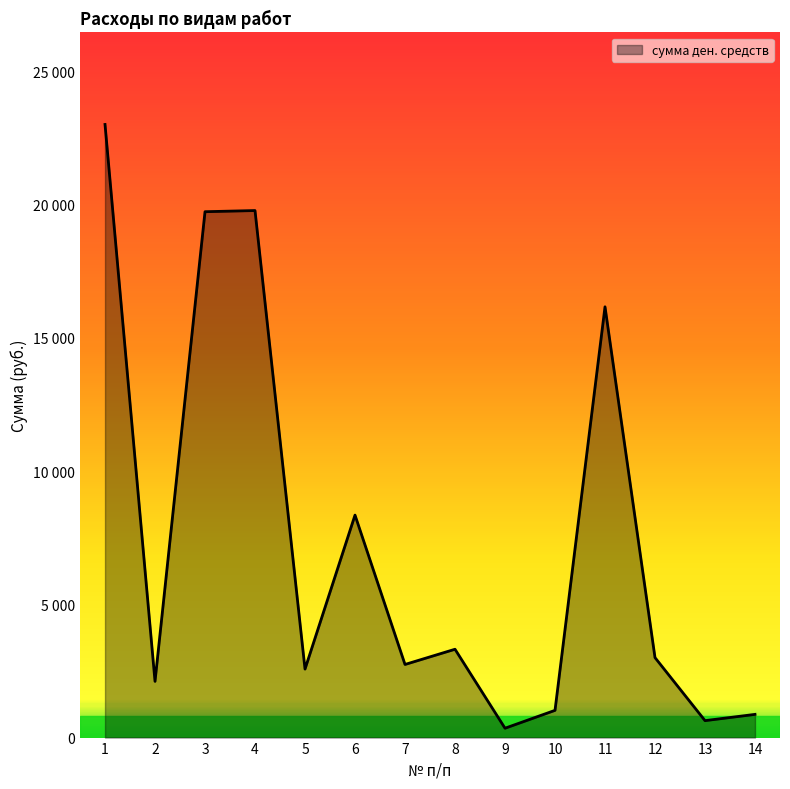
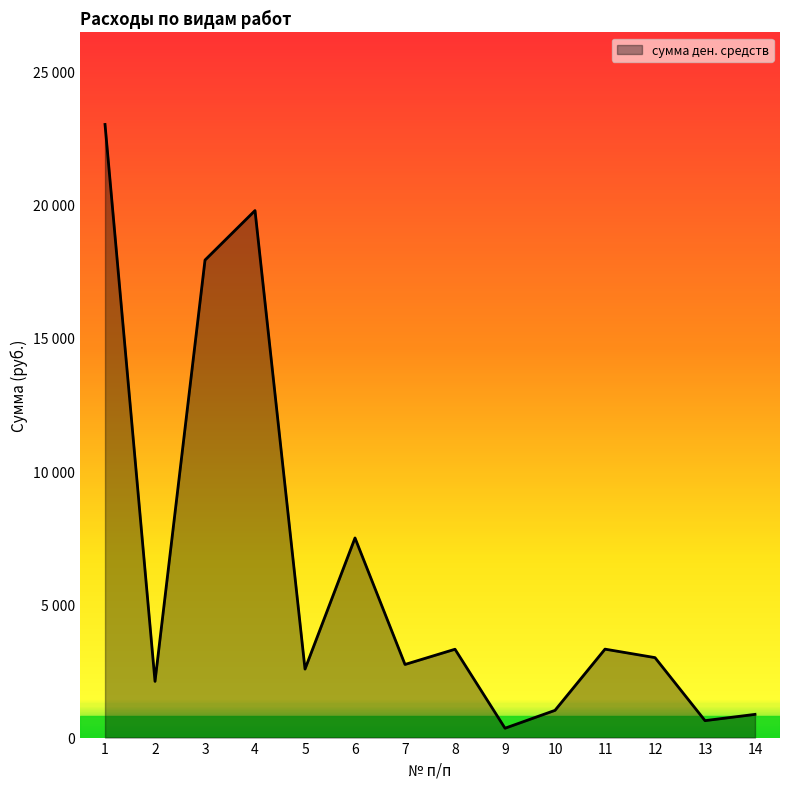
  {
    "1": 23000,
    "2": 2100,
-   "3": 19700,
+   "3": 17900,
    "4": 19800,
    "5": 2600,
-   "6": 8300,
+   "6": 7500,
    "7": 2700,
    "8": 3300,
    "10": 1000,
-   "11": 16200,
+   "11": 3300,
    "12": 3000,
    "14": 900
  }
